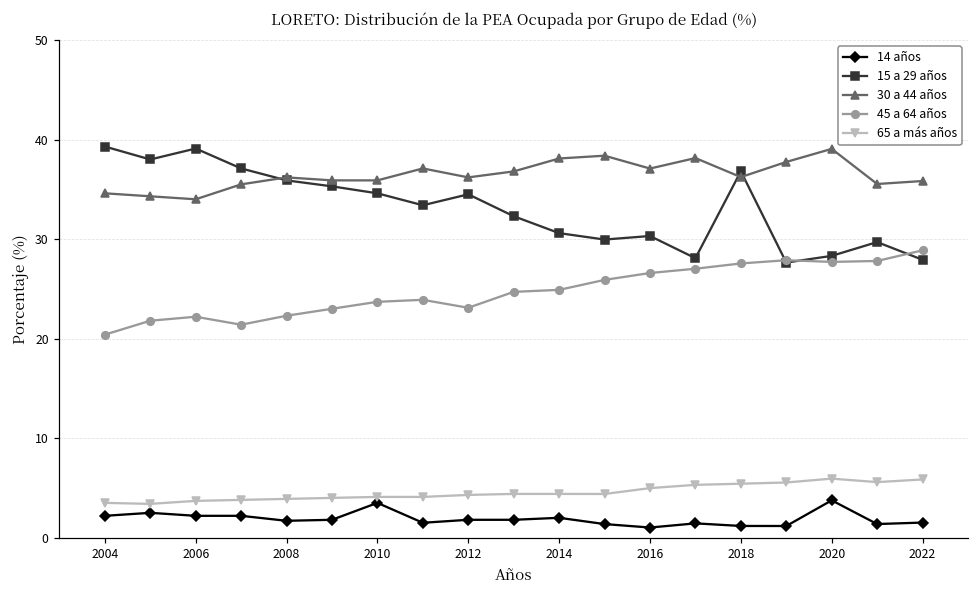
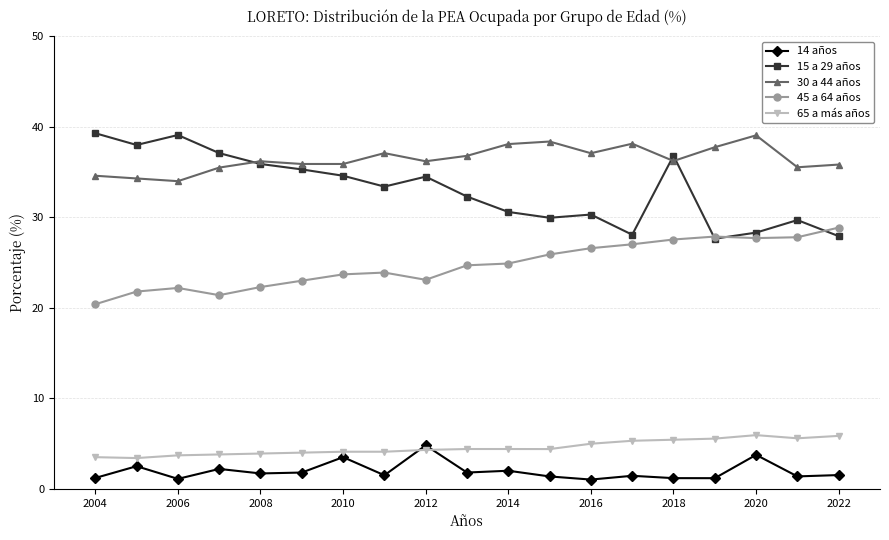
  {
    "14 años": {
-     "2004": 2,
-     "2006": 2,
+     "2004": 1,
+     "2006": 1,
      "2008": 2,
      "2010": 4,
-     "2012": 2,
+     "2012": 5,
      "2014": 2,
      "2016": 1,
      "2018": 1,
      "2020": 4,
      "2022": 2
    },
    "15 a 29 años": {
      "2004": 39,
      "2006": 39,
      "2008": 36,
      "2010": 35,
      "2012": 35,
      "2014": 31,
      "2016": 30,
      "2018": 37,
      "2020": 28,
      "2022": 28
    },
    "30 a 44 años": {
      "2004": 35,
      "2006": 34,
      "2008": 36,
      "2010": 36,
      "2012": 36,
      "2014": 38,
      "2016": 37,
      "2018": 36,
      "2020": 39,
      "2022": 36
    }
  }
